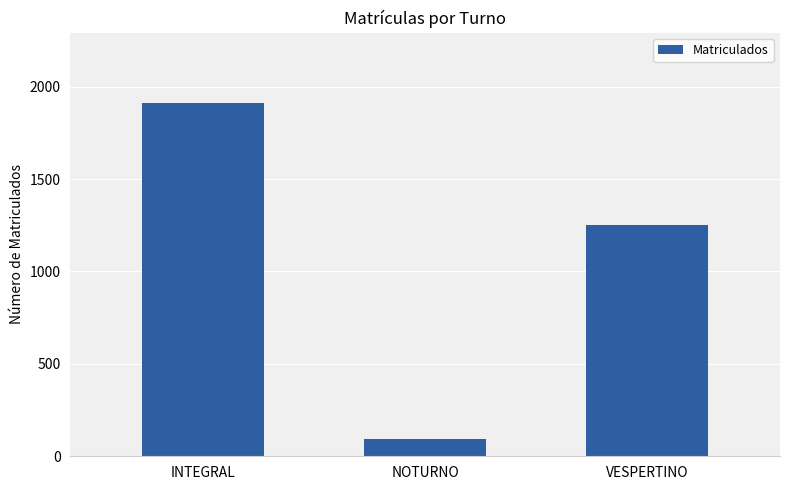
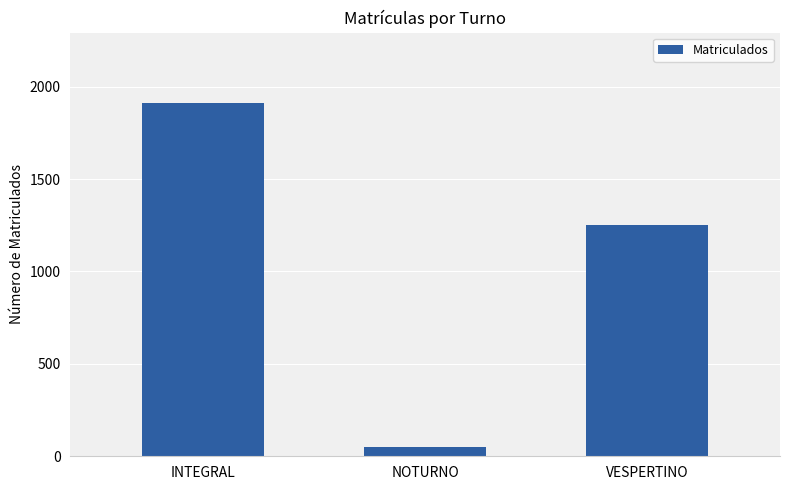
  {
    "INTEGRAL": 1910,
-   "NOTURNO": 100,
+   "NOTURNO": 50,
    "VESPERTINO": 1250
  }
